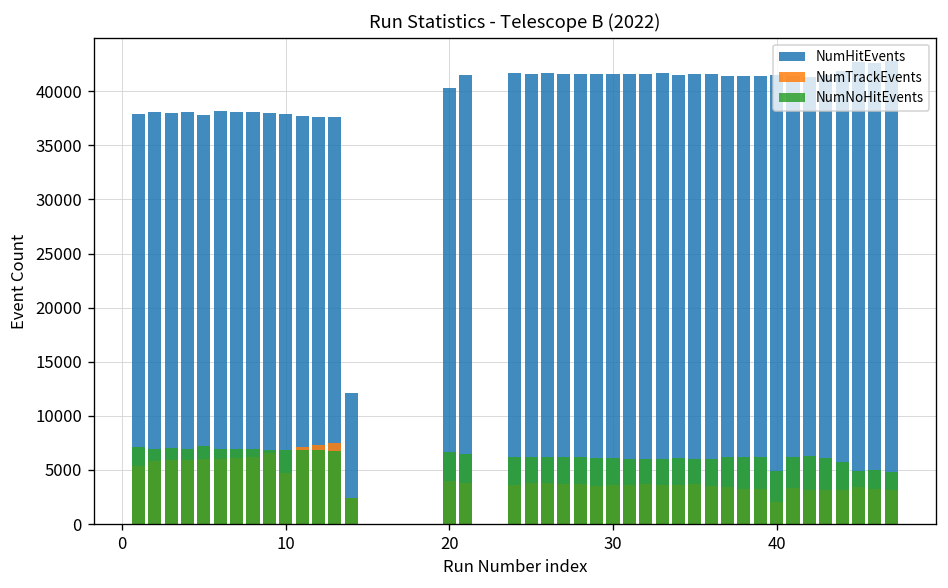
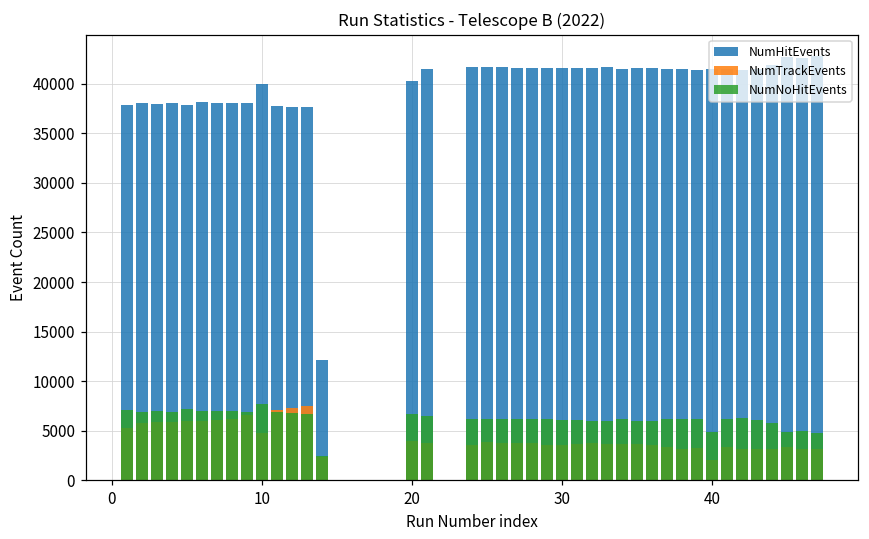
  {
    "NumHitEvents": {
-     "10": 38000,
+     "10": 40000,
      "20": 40000,
      "30": 42000
    },
    "NumNoHitEvents": {
-     "10": 7000
+     "10": 8000
    }
  }
